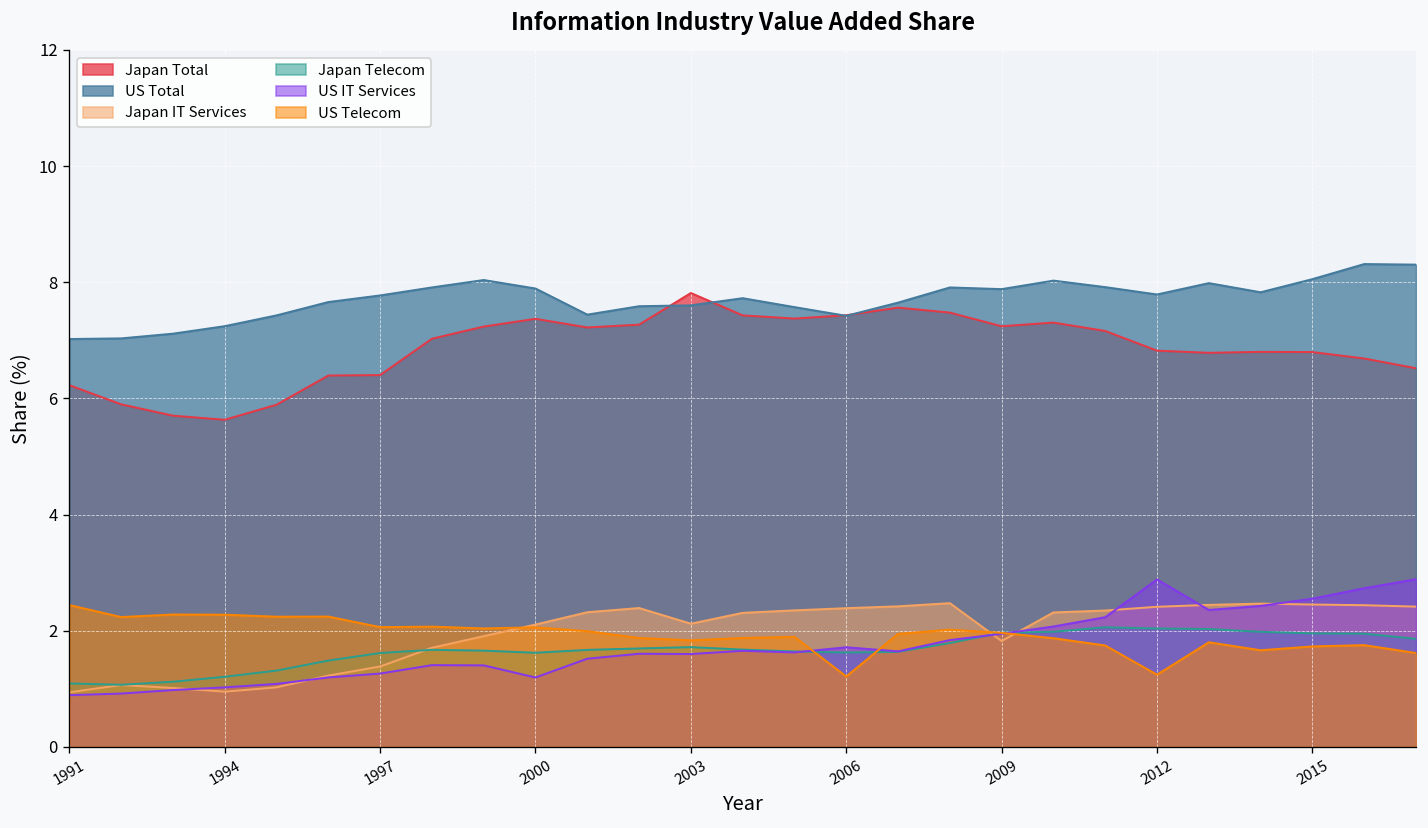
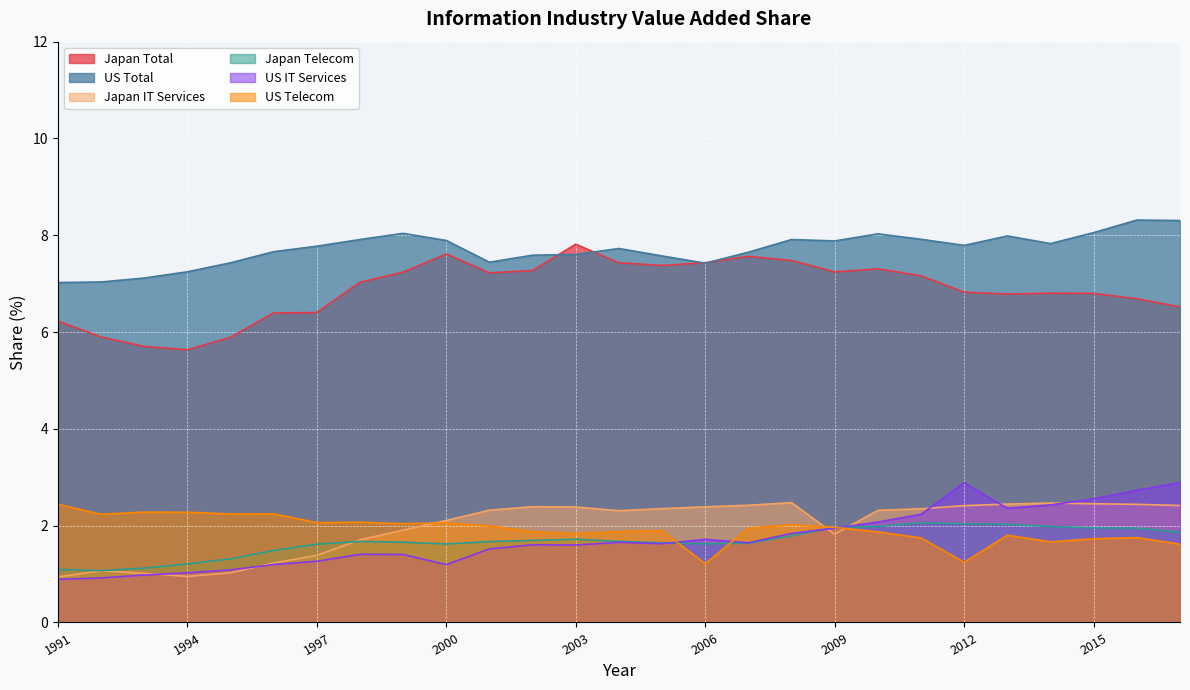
  {
    "Japan Total": {
      "1991": 6.2,
      "1994": 5.6,
      "1997": 6.4,
-     "2000": 7.4,
+     "2000": 7.6,
      "2003": 7.8,
      "2009": 7.2,
      "2012": 6.8,
      "2015": 6.8
    },
    "Japan IT Services": {
      "1994": 1.0,
      "1997": 1.4,
-     "2003": 2.1,
+     "2003": 2.4,
      "2006": 2.4,
      "2009": 1.8,
      "2012": 2.4,
      "2015": 2.5
    },
    "US IT Services": {
      "1994": 1.0,
      "1997": 1.3,
      "2000": 1.2,
      "2003": 1.6,
      "2006": 1.7,
      "2012": 2.9,
      "2015": 2.6
    },
    "US Telecom": {
      "1991": 2.4,
      "1994": 2.3,
      "1997": 2.1,
      "2003": 1.8,
      "2006": 1.2,
      "2012": 1.2,
      "2015": 1.7
    }
  }
